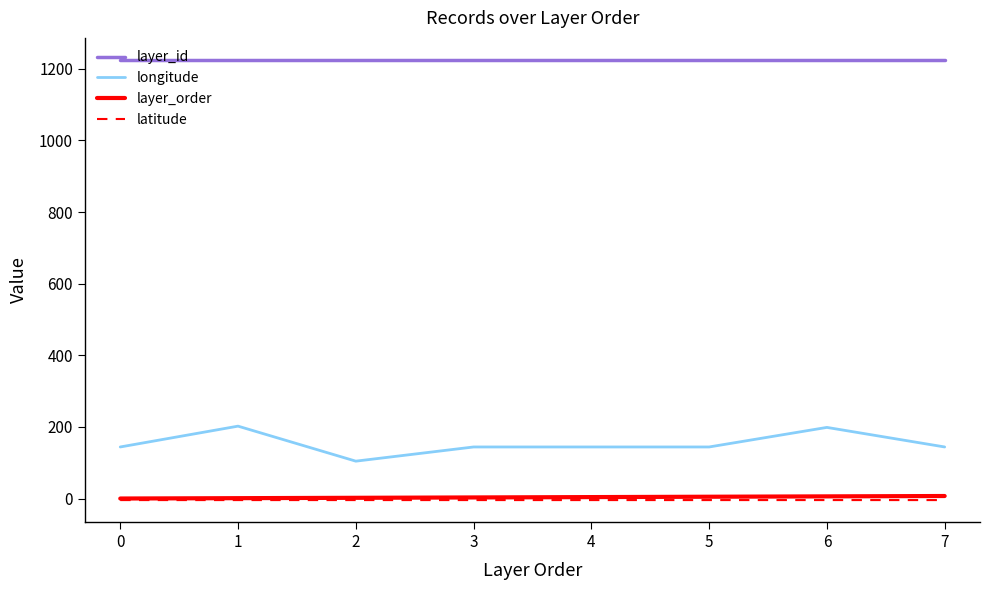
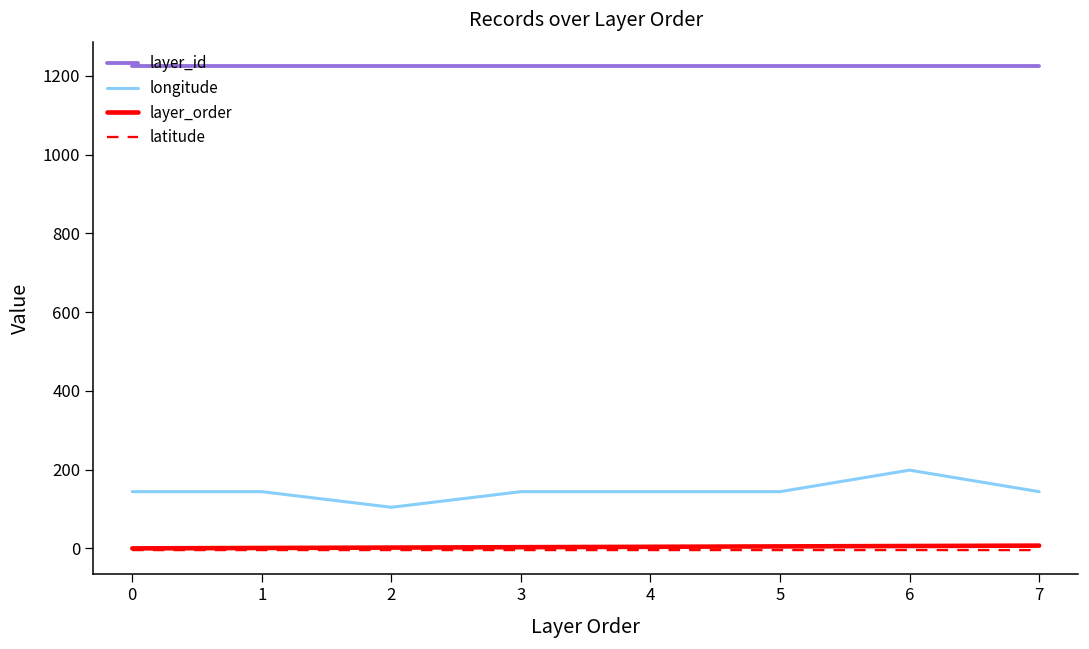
  {
    "layer_id": {
      "0": 1230,
      "1": 1230,
      "2": 1230,
      "3": 1230,
      "4": 1230,
      "5": 1230,
      "6": 1230,
      "7": 1230
    },
    "longitude": {
      "0": 140,
-     "1": 200,
+     "1": 140,
      "2": 100,
      "3": 140,
      "4": 140,
      "5": 140,
      "6": 200,
      "7": 140
    }
  }
